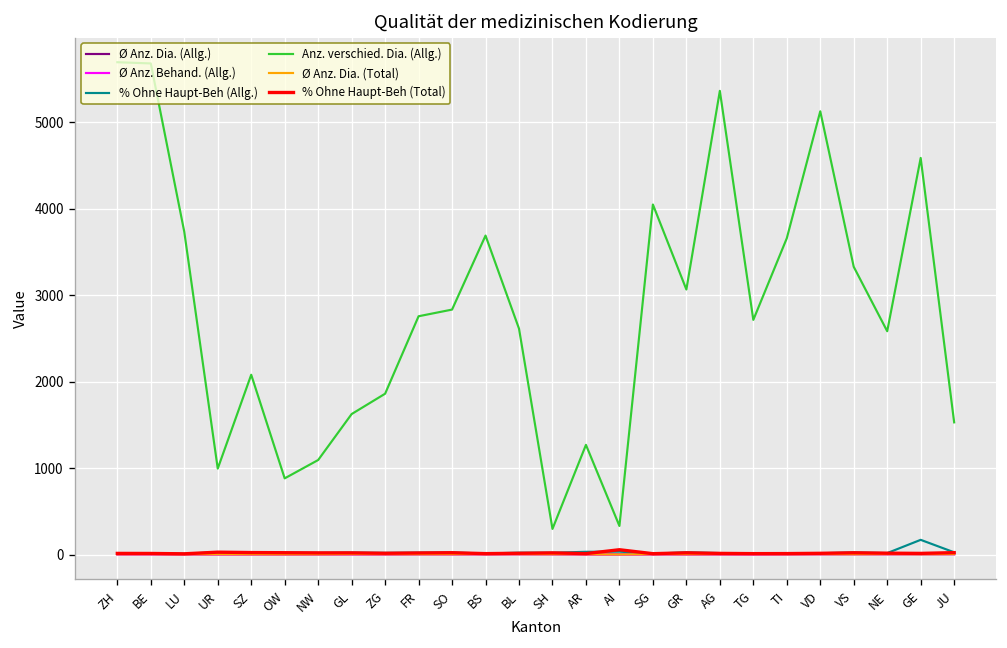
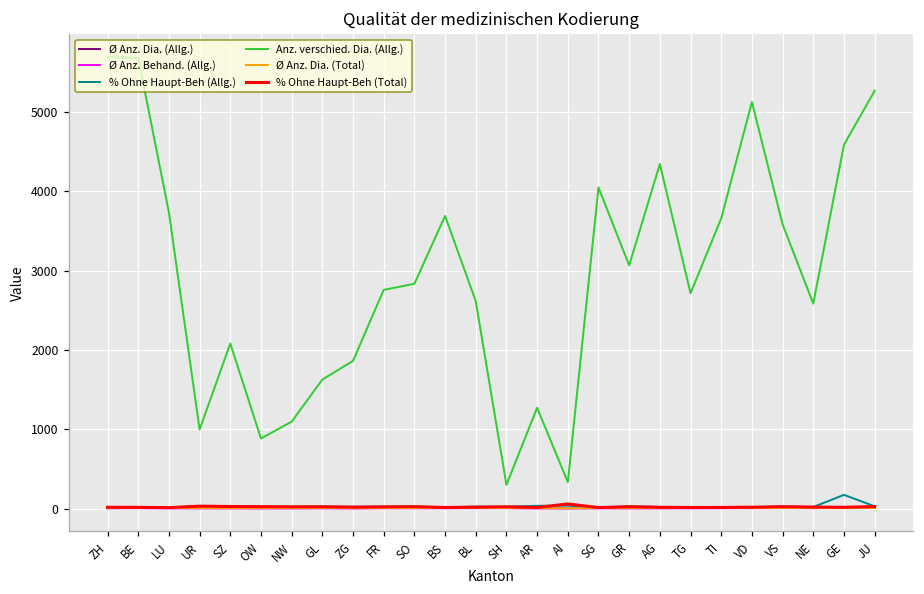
  {
    "% Ohne Haupt-Beh (Allg.)": {
      "GE": 200
    },
    "Anz. verschied. Dia. (Allg.)": {
      "LU": 3700,
      "UR": 1000,
      "SZ": 2100,
      "OW": 900,
      "NW": 1100,
      "GL": 1600,
      "ZG": 1900,
      "FR": 2800,
      "SO": 2800,
      "BS": 3700,
      "BL": 2600,
      "SH": 300,
      "AR": 1300,
      "AI": 300,
      "SG": 4000,
      "GR": 3100,
-     "AG": 5400,
+     "AG": 4300,
      "TG": 2700,
      "TI": 3700,
      "VD": 5100,
-     "VS": 3300,
+     "VS": 3600,
      "NE": 2600,
      "GE": 4600,
-     "JU": 1500
+     "JU": 5300
    }
  }
